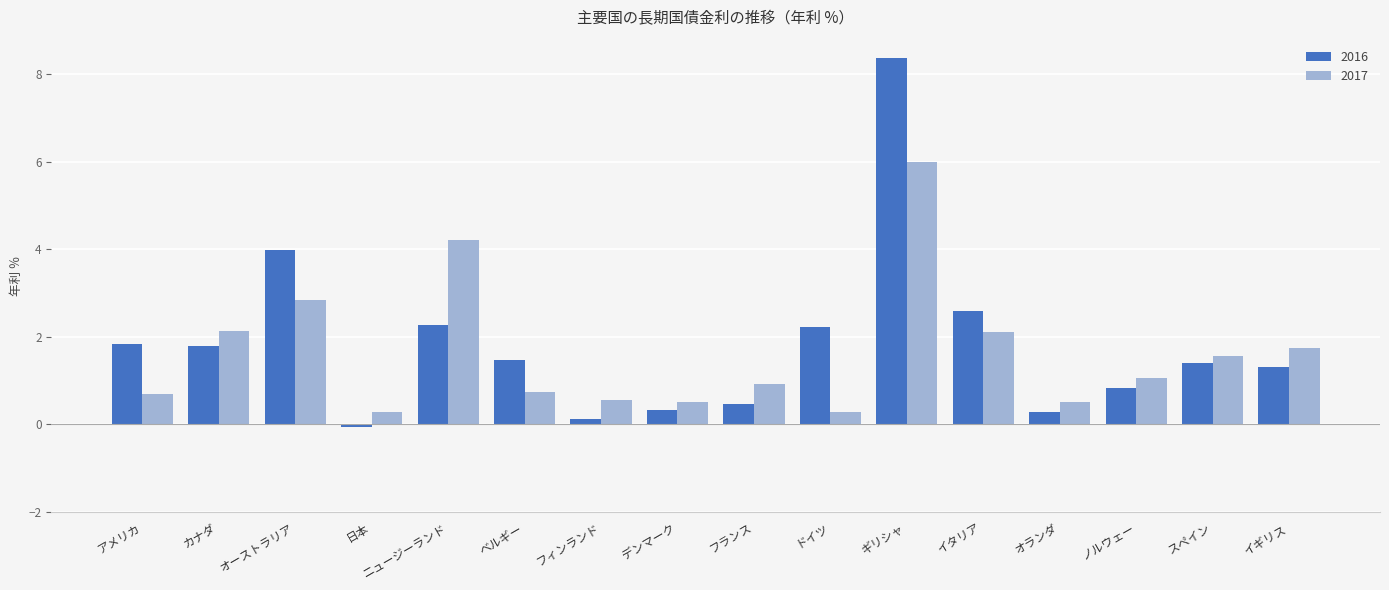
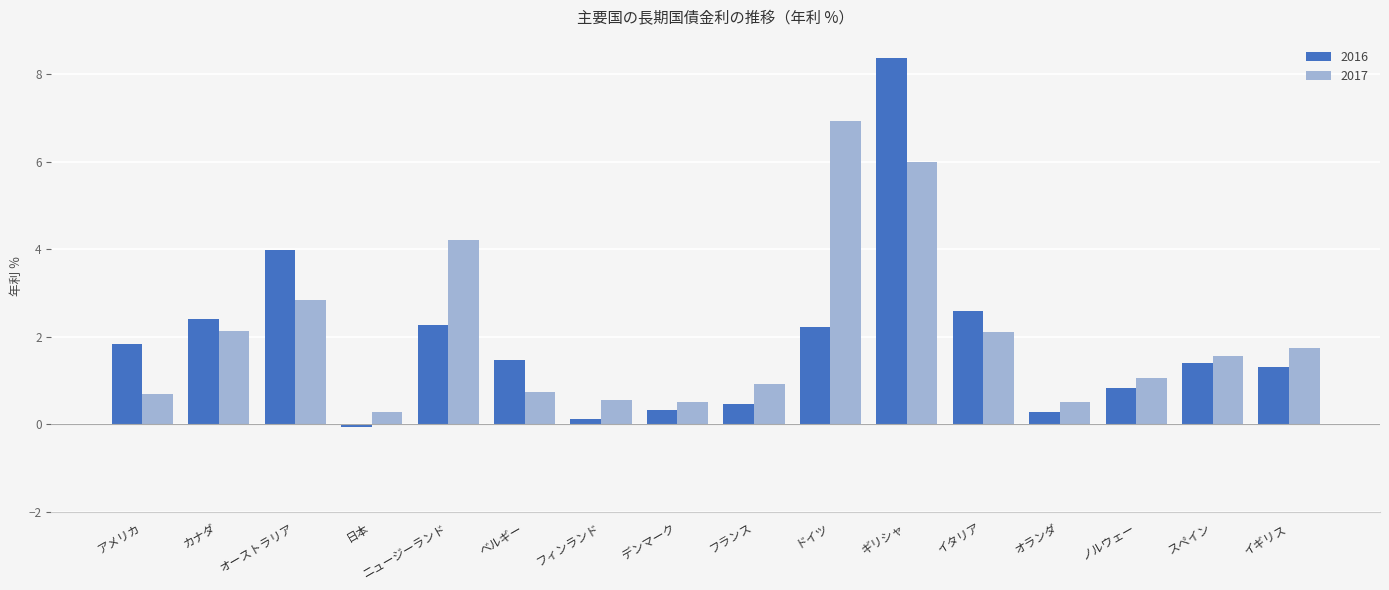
  {
    "2016": {
      "アメリカ": 1.8,
-     "カナダ": 1.8,
+     "カナダ": 2.4,
      "オーストラリア": 4.0,
      "日本": -0.1,
      "ニュージーランド": 2.3,
      "ベルギー": 1.5,
      "フィンランド": 0.1,
      "デンマーク": 0.3,
      "フランス": 0.5,
      "ドイツ": 2.2,
      "ギリシャ": 8.4,
      "イタリア": 2.6,
      "オランダ": 0.3,
      "ノルウェー": 0.8,
      "スペイン": 1.4,
      "イギリス": 1.3
    },
    "2017": {
      "アメリカ": 0.7,
      "カナダ": 2.1,
      "オーストラリア": 2.8,
      "日本": 0.3,
      "ニュージーランド": 4.2,
      "ベルギー": 0.7,
      "フィンランド": 0.6,
      "デンマーク": 0.5,
      "フランス": 0.9,
-     "ドイツ": 0.3,
+     "ドイツ": 6.9,
      "ギリシャ": 6.0,
      "イタリア": 2.1,
      "オランダ": 0.5,
      "ノルウェー": 1.1,
      "スペイン": 1.6,
      "イギリス": 1.8
    }
  }
